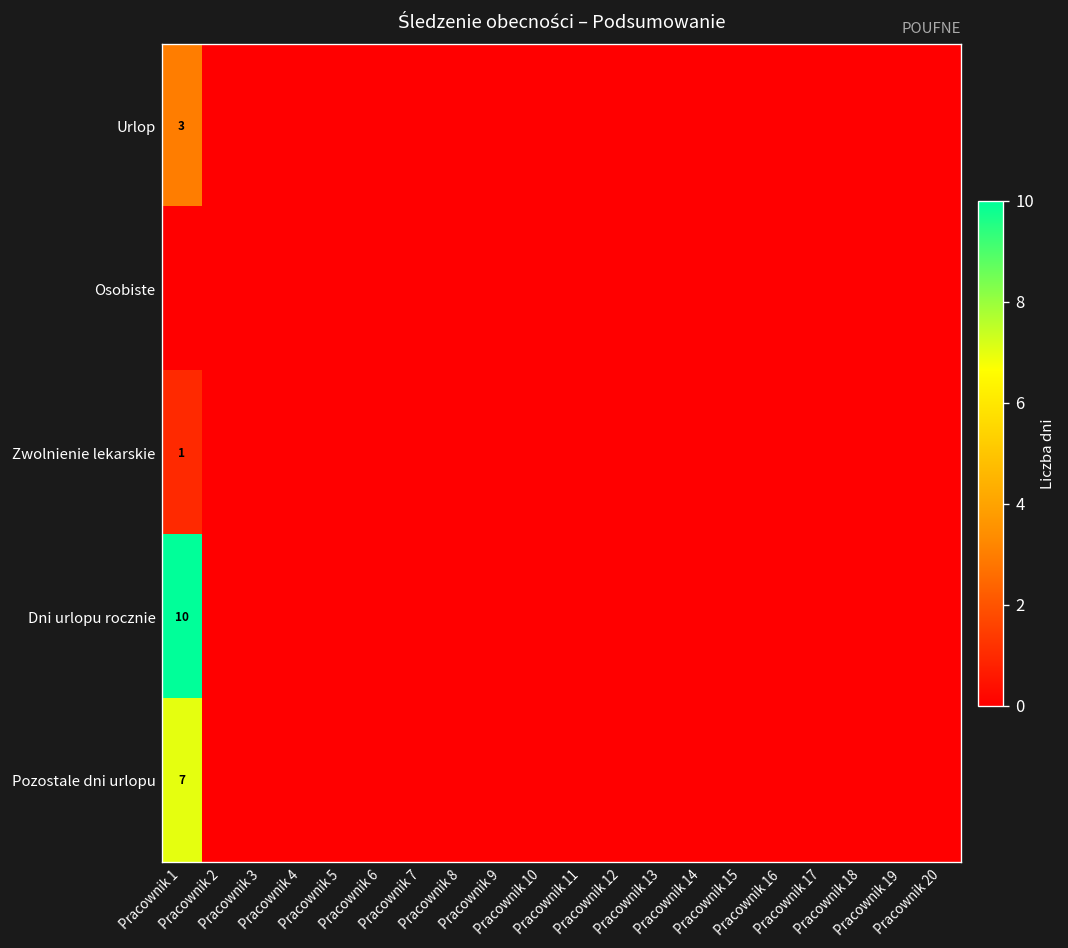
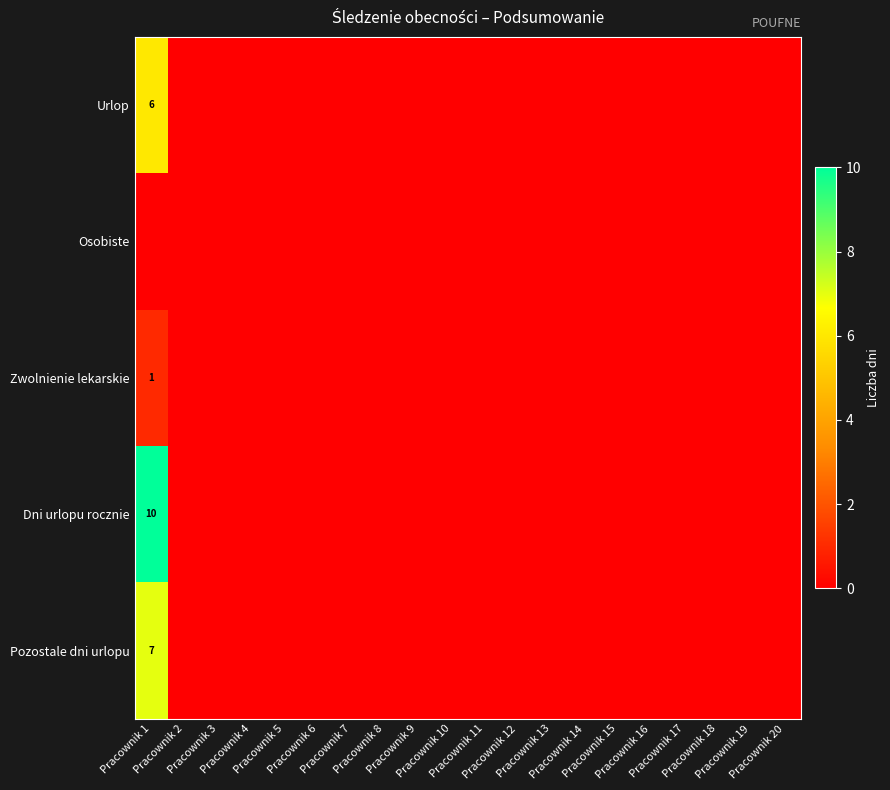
  {
    "Urlop": {
-     "Pracownik 1": 3
+     "Pracownik 1": 6
    },
    "Zwolnienie lekarskie": {
      "Pracownik 1": 1
    },
    "Dni urlopu rocznie": {
      "Pracownik 1": 10
    },
    "Pozostale dni urlopu": {
      "Pracownik 1": 7
    }
  }
